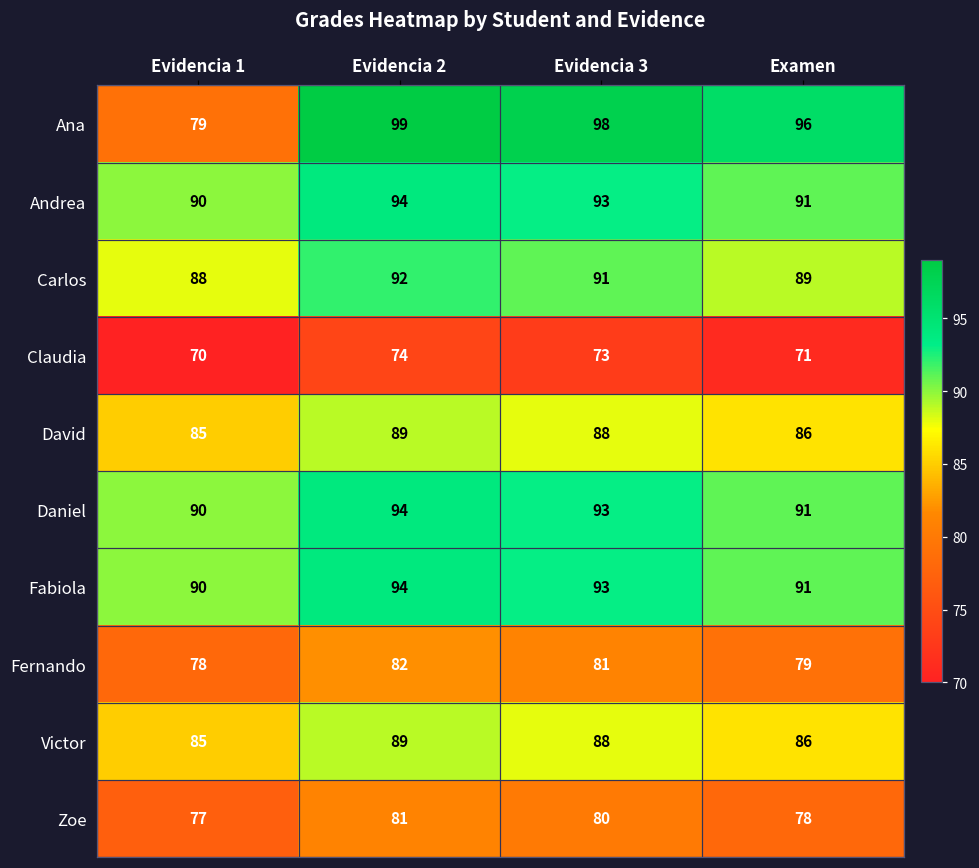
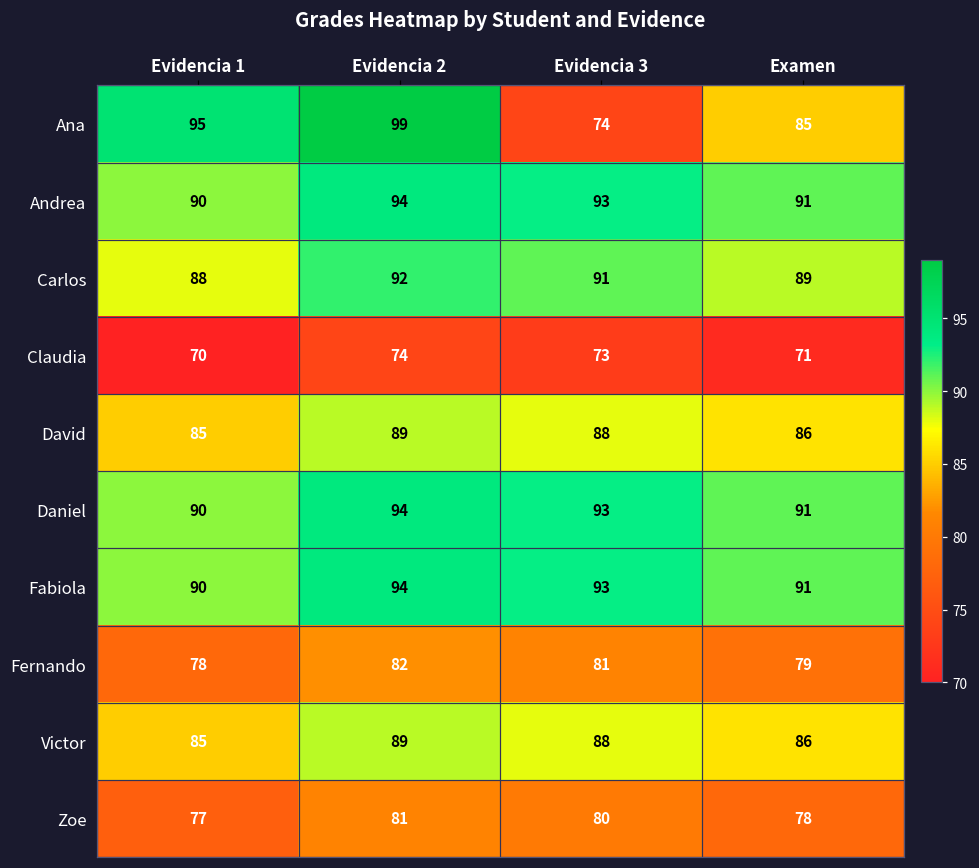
  {
    "Ana": {
-     "Evidencia 1": 79,
+     "Evidencia 1": 95,
      "Evidencia 2": 99,
-     "Evidencia 3": 98,
-     "Examen": 96
+     "Evidencia 3": 74,
+     "Examen": 85
    },
    "Andrea": {
      "Evidencia 1": 90,
      "Evidencia 2": 94,
      "Evidencia 3": 93,
      "Examen": 91
    },
    "Carlos": {
      "Evidencia 1": 88,
      "Evidencia 2": 92,
      "Evidencia 3": 91,
      "Examen": 89
    },
    "Claudia": {
      "Evidencia 1": 70,
      "Evidencia 2": 74,
      "Evidencia 3": 73,
      "Examen": 71
    },
    "David": {
      "Evidencia 1": 85,
      "Evidencia 2": 89,
      "Evidencia 3": 88,
      "Examen": 86
    },
    "Daniel": {
      "Evidencia 1": 90,
      "Evidencia 2": 94,
      "Evidencia 3": 93,
      "Examen": 91
    },
    "Fabiola": {
      "Evidencia 1": 90,
      "Evidencia 2": 94,
      "Evidencia 3": 93,
      "Examen": 91
    },
    "Fernando": {
      "Evidencia 1": 78,
      "Evidencia 2": 82,
      "Evidencia 3": 81,
      "Examen": 79
    },
    "Victor": {
      "Evidencia 1": 85,
      "Evidencia 2": 89,
      "Evidencia 3": 88,
      "Examen": 86
    },
    "Zoe": {
      "Evidencia 1": 77,
      "Evidencia 2": 81,
      "Evidencia 3": 80,
      "Examen": 78
    }
  }
